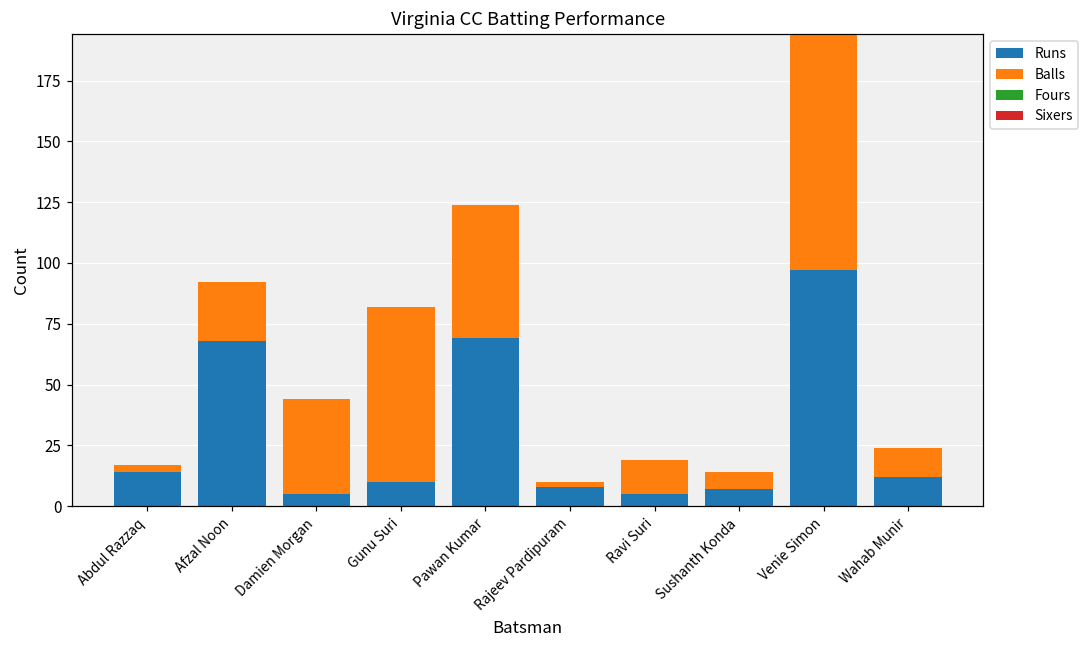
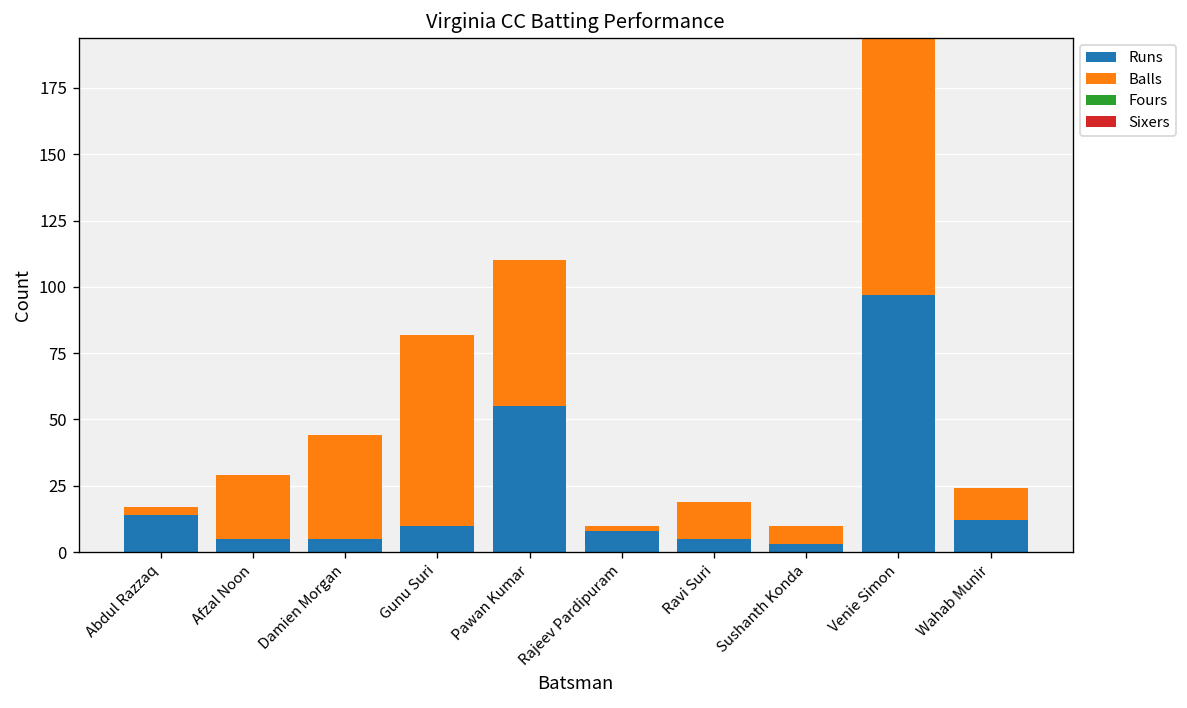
  {
    "Runs": {
      "Abdul Razzaq": 14,
-     "Afzal Noon": 68,
+     "Afzal Noon": 5,
      "Damien Morgan": 5,
      "Gunu Suri": 10,
-     "Pawan Kumar": 69,
+     "Pawan Kumar": 55,
      "Rajeev Pardipuram": 8,
      "Ravi Suri": 5,
-     "Sushanth Konda": 7,
+     "Sushanth Konda": 3,
      "Venie Simon": 97,
      "Wahab Munir": 12
    }
  }
